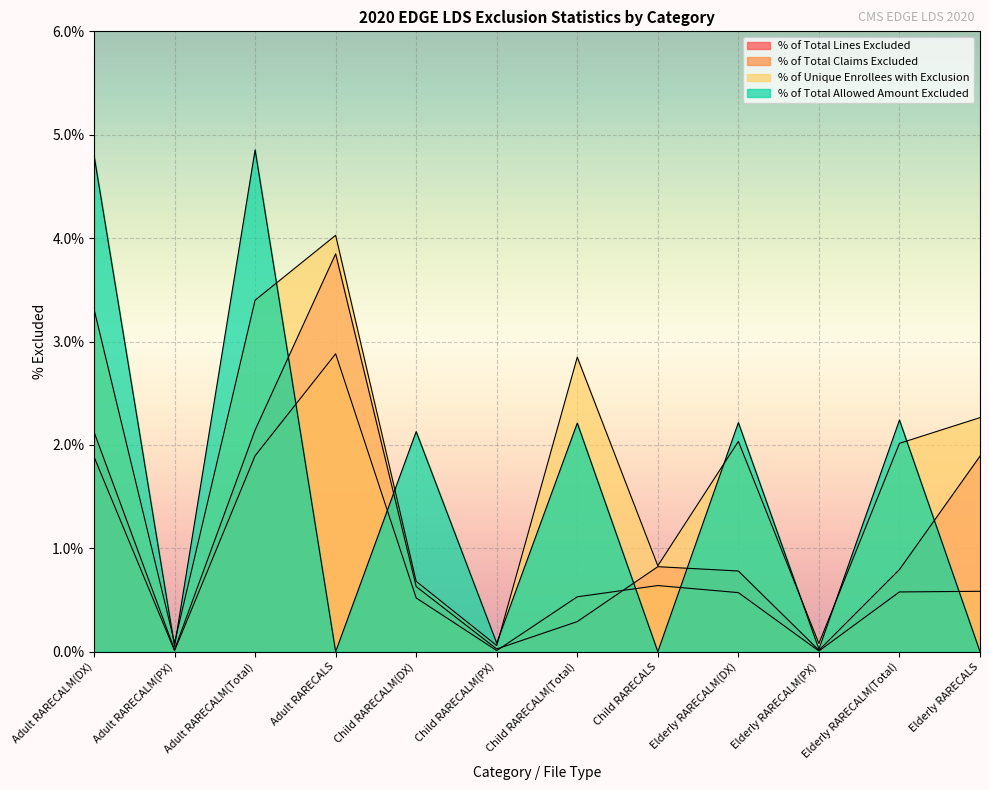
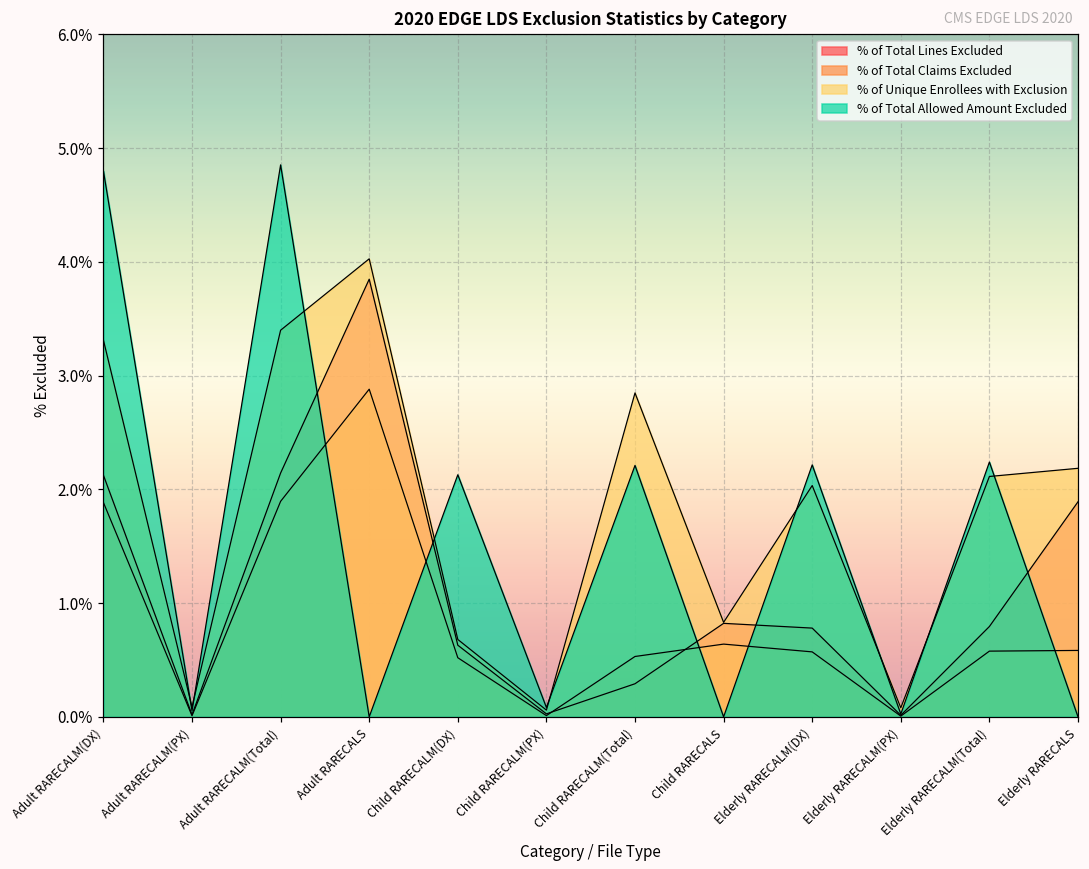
  {
    "% of Total Lines Excluded": {
      "Adult RARECALM(DX)": "2.13%",
      "Adult RARECALM(Total)": "2.14%",
      "Adult RARECALS": "3.85%",
      "Child RARECALM(DX)": "0.63%",
      "Child RARECALM(Total)": "0.29%",
      "Elderly RARECALM(DX)": "0.78%",
      "Elderly RARECALM(Total)": "0.79%",
      "Elderly RARECALS": "1.89%"
    },
    "% of Total Claims Excluded": {
      "Adult RARECALM(DX)": "1.89%",
      "Adult RARECALM(Total)": "1.90%",
      "Adult RARECALS": "2.88%",
      "Child RARECALM(DX)": "0.52%",
      "Child RARECALM(Total)": "0.53%",
      "Child RARECALS": "0.64%",
      "Elderly RARECALM(DX)": "0.57%",
      "Elderly RARECALM(Total)": "0.58%",
      "Elderly RARECALS": "0.58%"
    },
    "% of Unique Enrollees with Exclusion": {
      "Adult RARECALM(DX)": "3.31%",
      "Adult RARECALM(PX)": "0.09%",
      "Adult RARECALM(Total)": "3.40%",
      "Adult RARECALS": "4.03%",
      "Child RARECALM(DX)": "0.68%",
      "Child RARECALM(Total)": "2.85%",
      "Elderly RARECALM(DX)": "2.03%",
      "Elderly RARECALM(PX)": "0.08%",
-     "Elderly RARECALM(Total)": "2.02%",
-     "Elderly RARECALS": "2.26%"
+     "Elderly RARECALM(Total)": "2.11%",
+     "Elderly RARECALS": "2.19%"
    },
    "% of Total Allowed Amount Excluded": {
      "Adult RARECALM(DX)": "4.80%",
      "Adult RARECALM(PX)": "0.05%",
      "Adult RARECALM(Total)": "4.85%",
      "Adult RARECALS": "0.00%",
      "Child RARECALM(DX)": "2.13%",
      "Child RARECALM(Total)": "2.21%",
      "Child RARECALS": "0.00%",
      "Elderly RARECALM(DX)": "2.22%",
      "Elderly RARECALM(Total)": "2.24%",
      "Elderly RARECALS": "0.00%"
    }
  }
